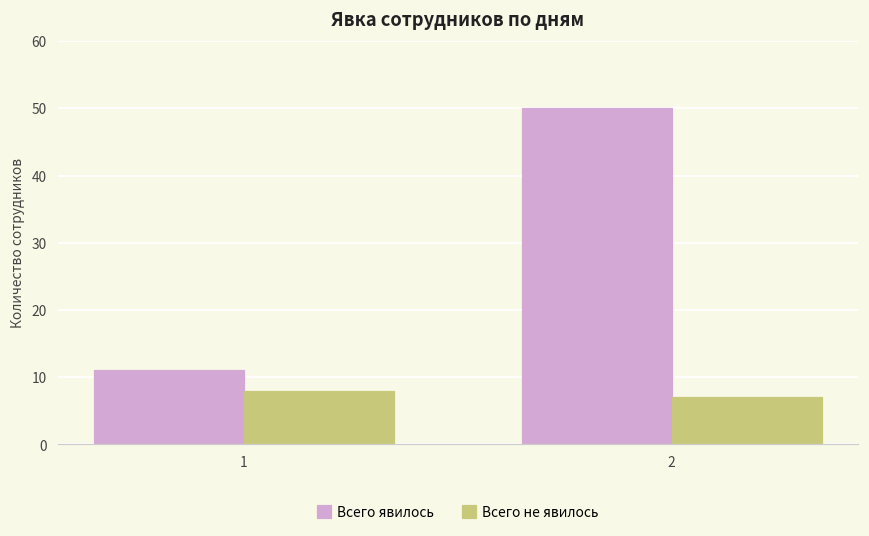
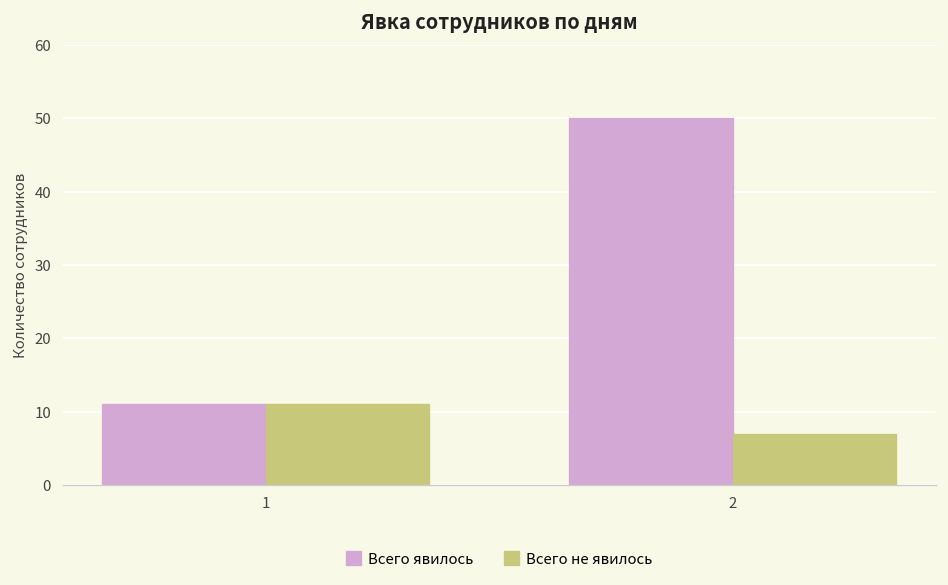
  {
    "Всего явилось": {
      "1": 11,
      "2": 50
    },
    "Всего не явилось": {
-     "1": 8,
+     "1": 11,
      "2": 7
    }
  }
